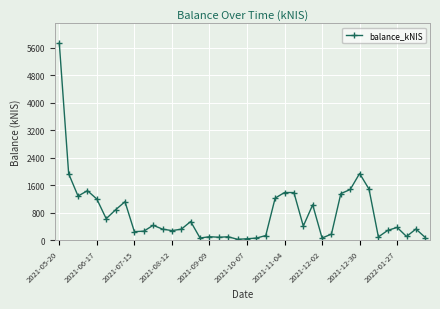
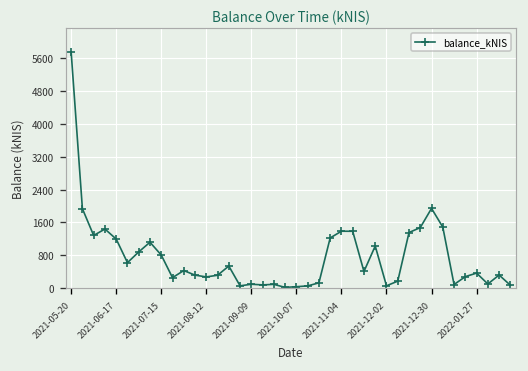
  {
    "2021-05-20": 5700,
    "2021-06-17": 1200,
-   "2021-07-15": 300,
+   "2021-07-15": 800,
    "2021-08-12": 300,
    "2021-09-09": 100,
    "2021-10-07": 0,
    "2021-11-04": 1400,
    "2021-12-02": 100,
    "2021-12-30": 1900,
    "2022-01-27": 400
  }
